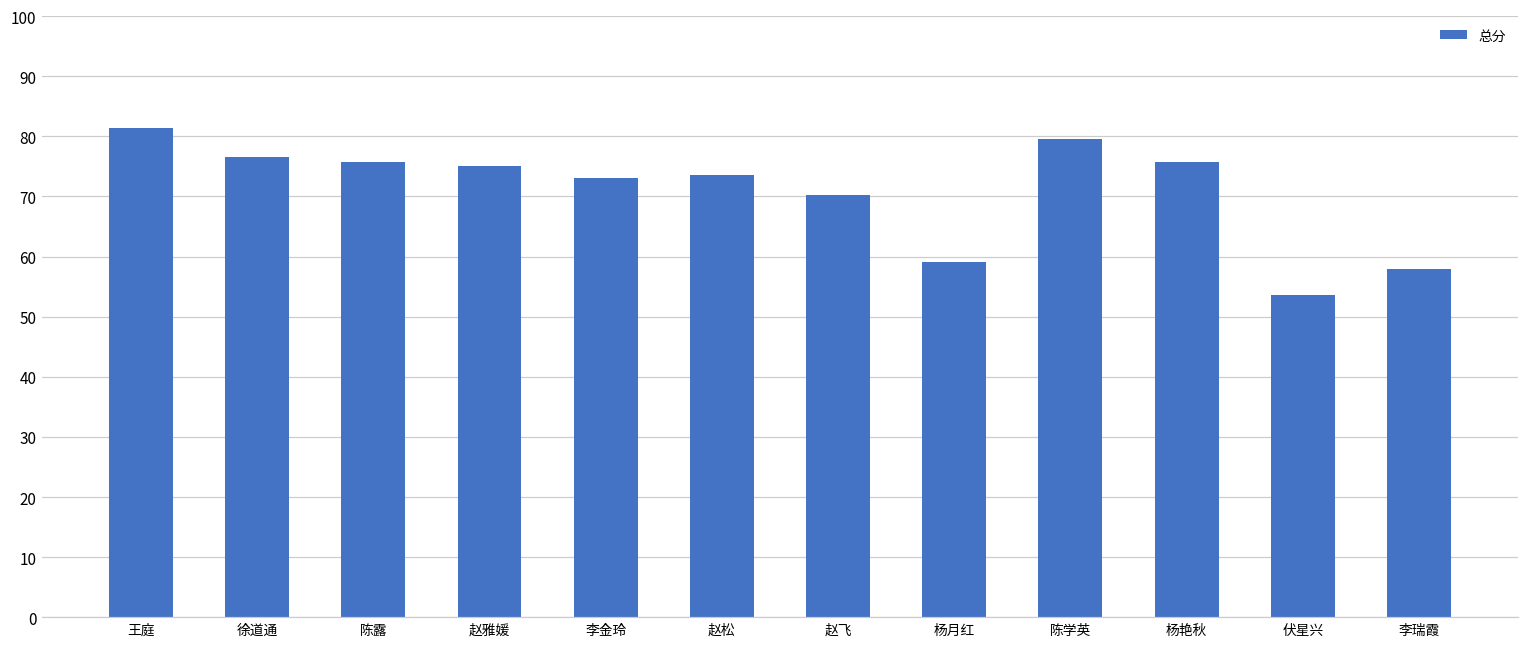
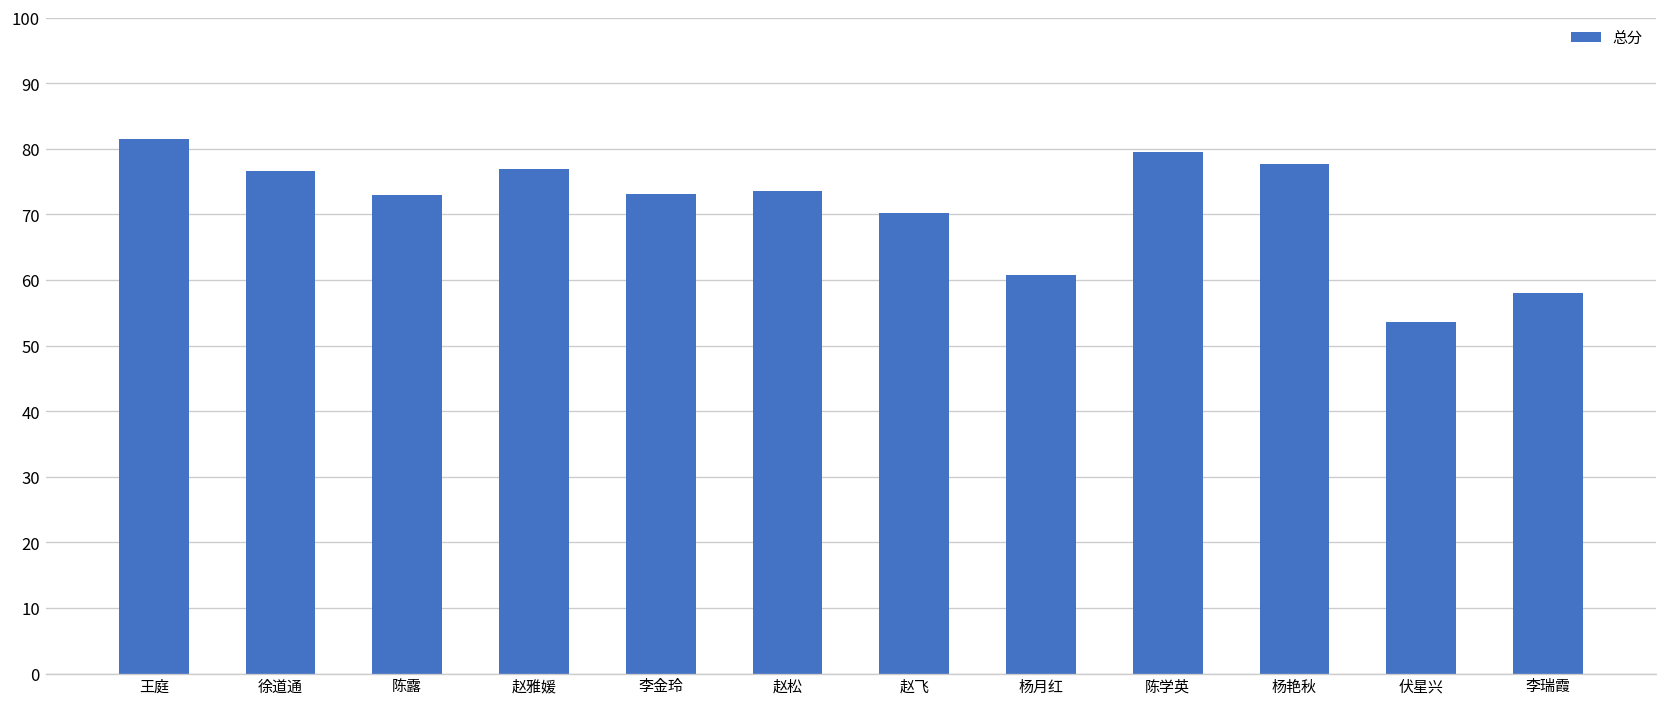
  {
    "王庭": 81,
    "徐道通": 77,
-   "陈露": 76,
-   "赵雅媛": 75,
+   "陈露": 73,
+   "赵雅媛": 77,
    "李金玲": 73,
    "赵松": 74,
    "赵飞": 70,
-   "杨月红": 59,
+   "杨月红": 61,
    "陈学英": 80,
-   "杨艳秋": 76,
+   "杨艳秋": 78,
    "伏星兴": 54,
    "李瑞霞": 58
  }
